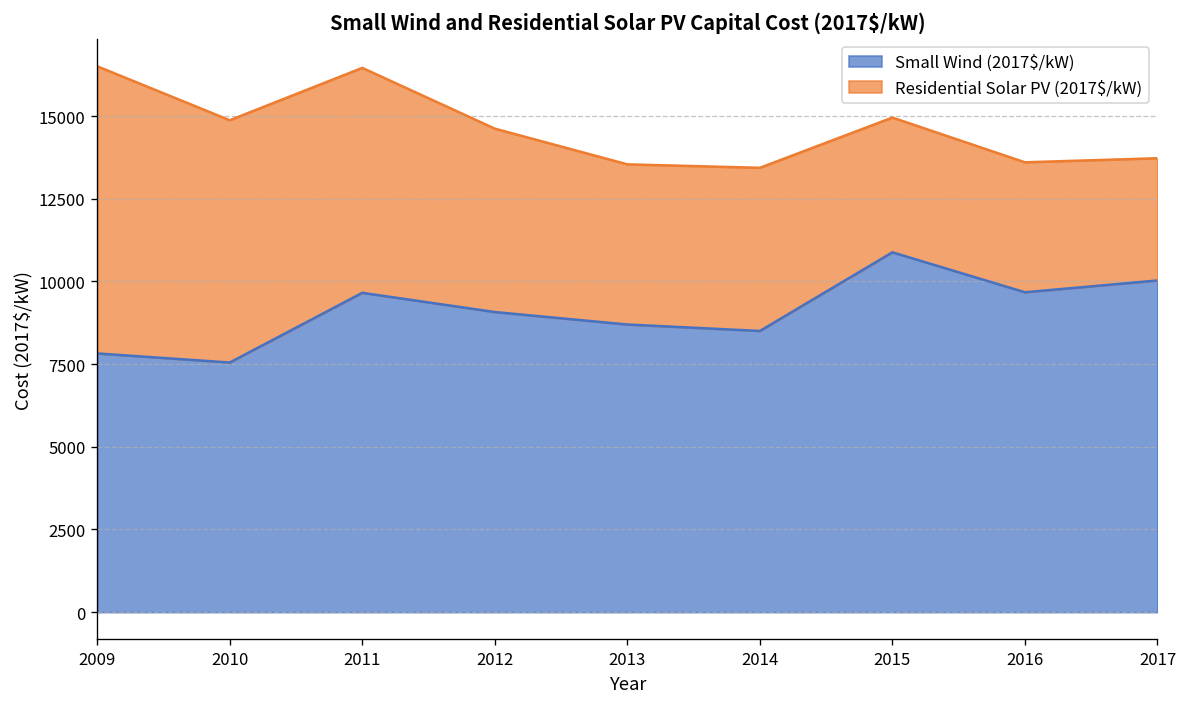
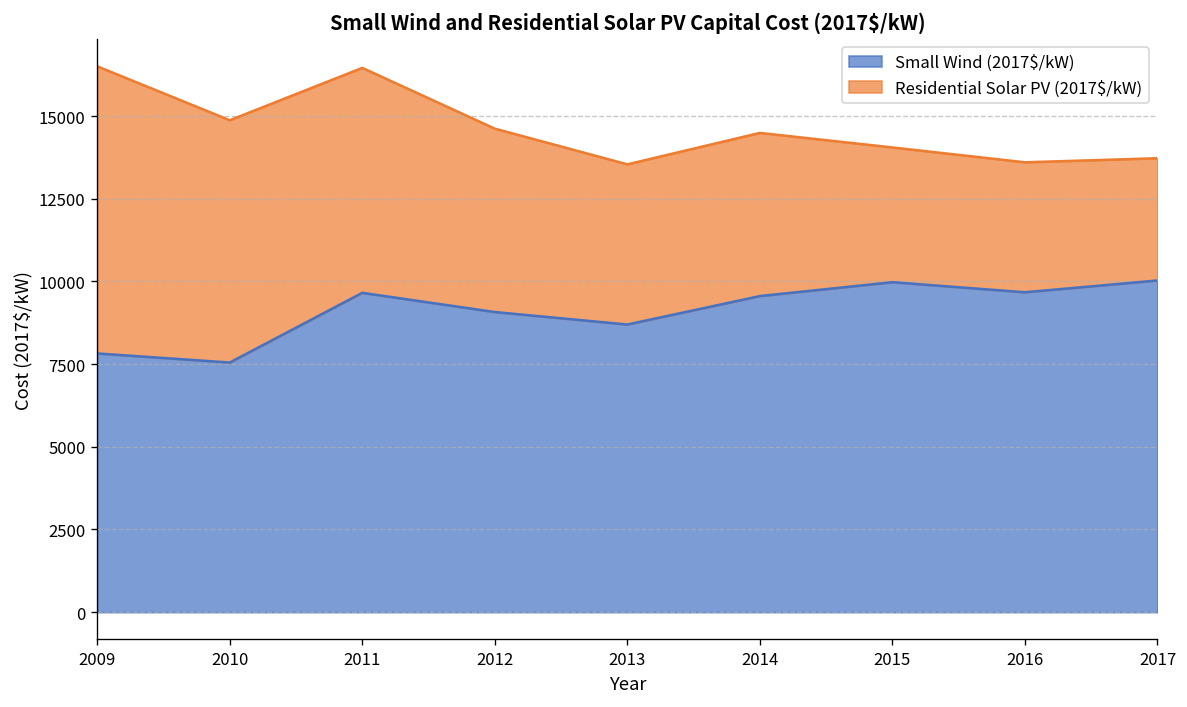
  {
    "Small Wind (2017$/kW)": {
      "2009": 7800,
      "2010": 7500,
      "2011": 9700,
      "2012": 9100,
      "2013": 8700,
-     "2014": 8500,
-     "2015": 10900,
+     "2014": 9600,
+     "2015": 10000,
      "2016": 9700,
      "2017": 10000
    },
    "Residential Solar PV (2017$/kW)": {
      "2009": 8700,
      "2010": 7300,
      "2011": 6800,
      "2012": 5500,
      "2013": 4800,
      "2014": 4900,
      "2015": 4100,
      "2016": 3900,
      "2017": 3700
    }
  }
